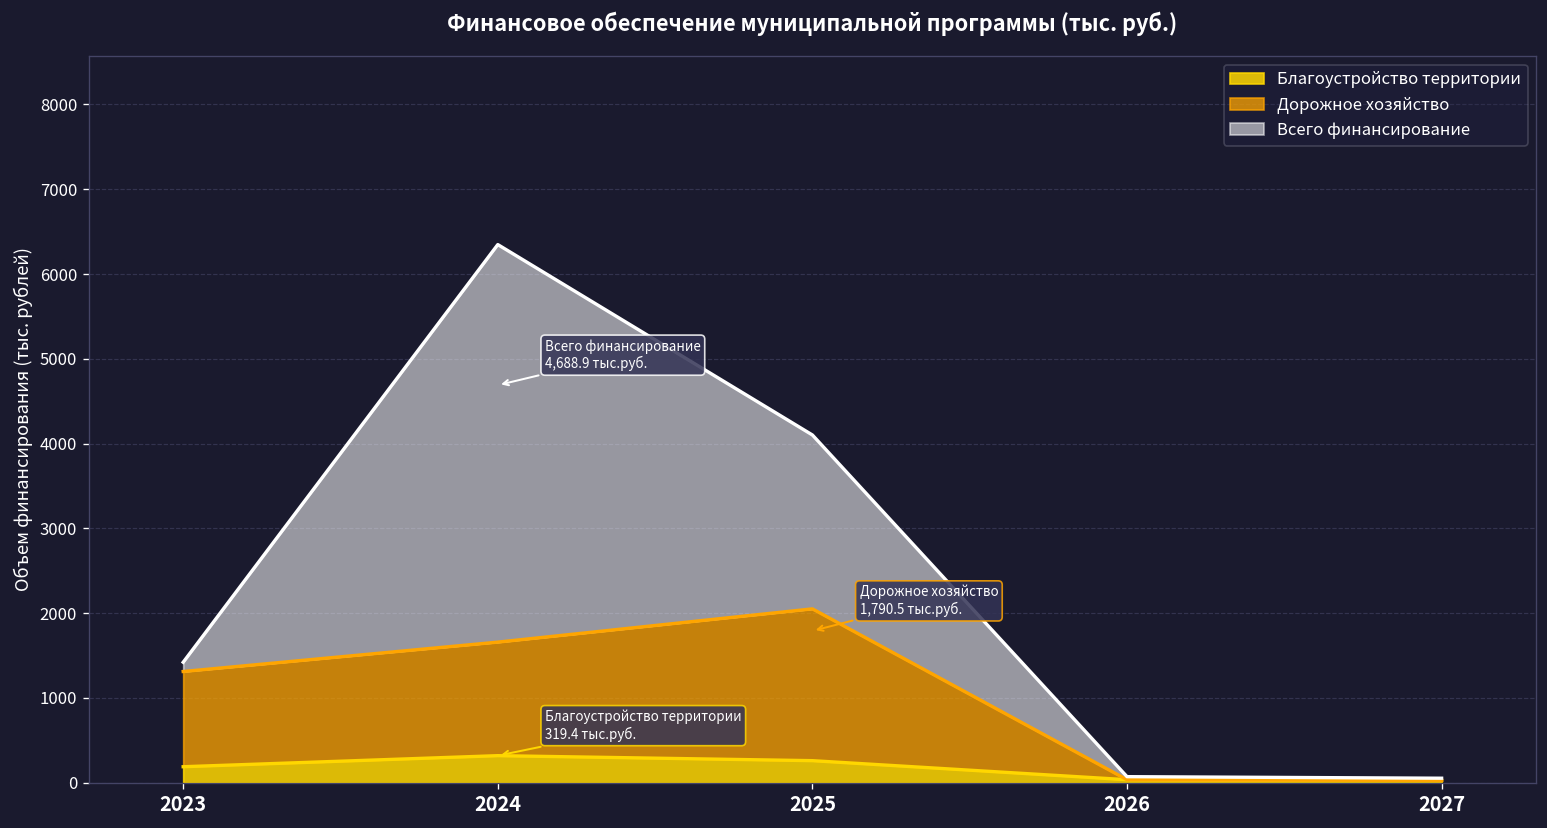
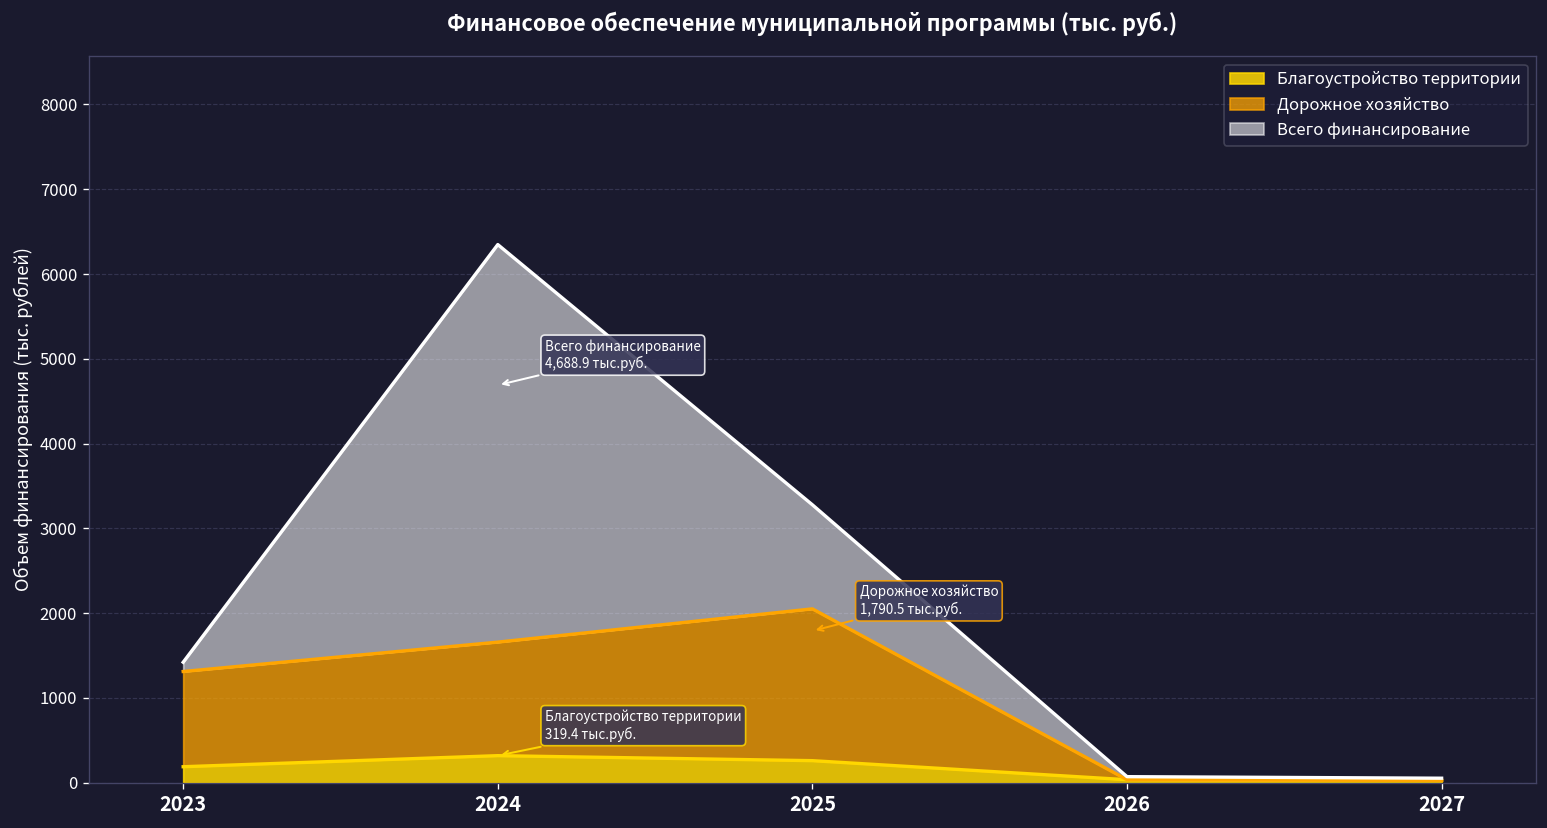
  {
    "Всего финансирование": {
      "2023": 100,
      "2024": 4700,
-     "2025": 2100
+     "2025": 1200
    }
  }
